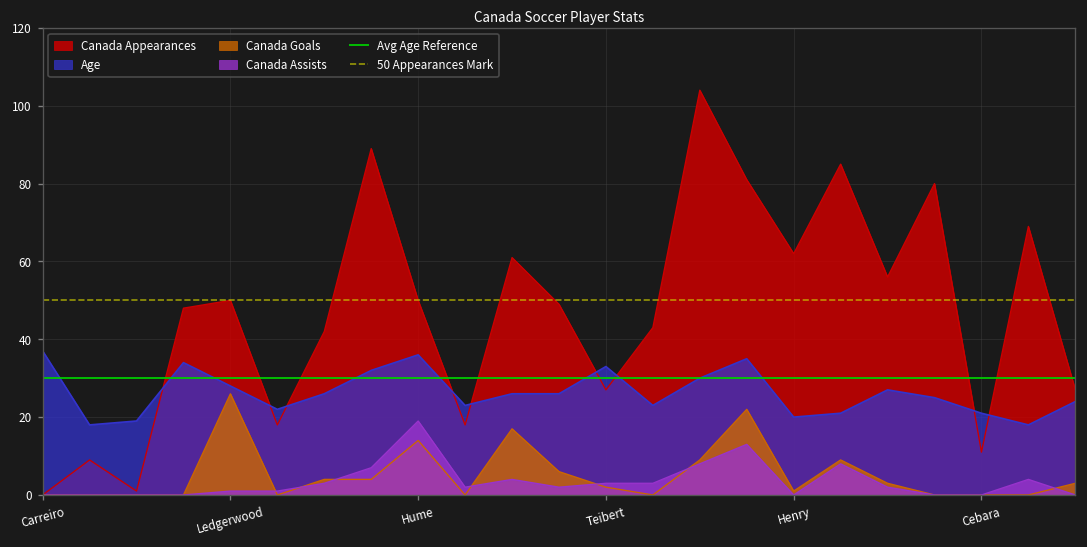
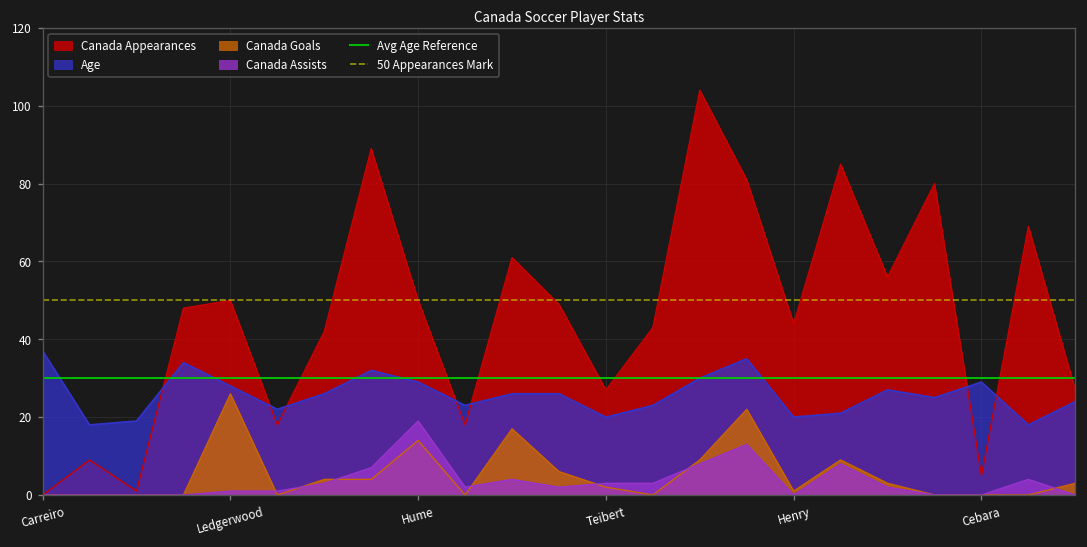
  {
    "Canada Appearances": {
      "Ledgerwood": 50,
      "Hume": 50,
      "Teibert": 27,
-     "Henry": 62,
-     "Cebara": 11
+     "Henry": 44,
+     "Cebara": 5
    },
    "Age": {
      "Carreiro": 37,
      "Ledgerwood": 28,
-     "Hume": 36,
-     "Teibert": 33,
+     "Hume": 29,
+     "Teibert": 20,
      "Henry": 20,
-     "Cebara": 21
+     "Cebara": 29
    },
    "Canada Goals": {
      "Ledgerwood": 26,
      "Hume": 14,
      "Teibert": 2,
      "Henry": 1
    },
    "Canada Assists": {
      "Ledgerwood": 1,
      "Hume": 19,
      "Teibert": 3,
      "Henry": 0
    }
  }
